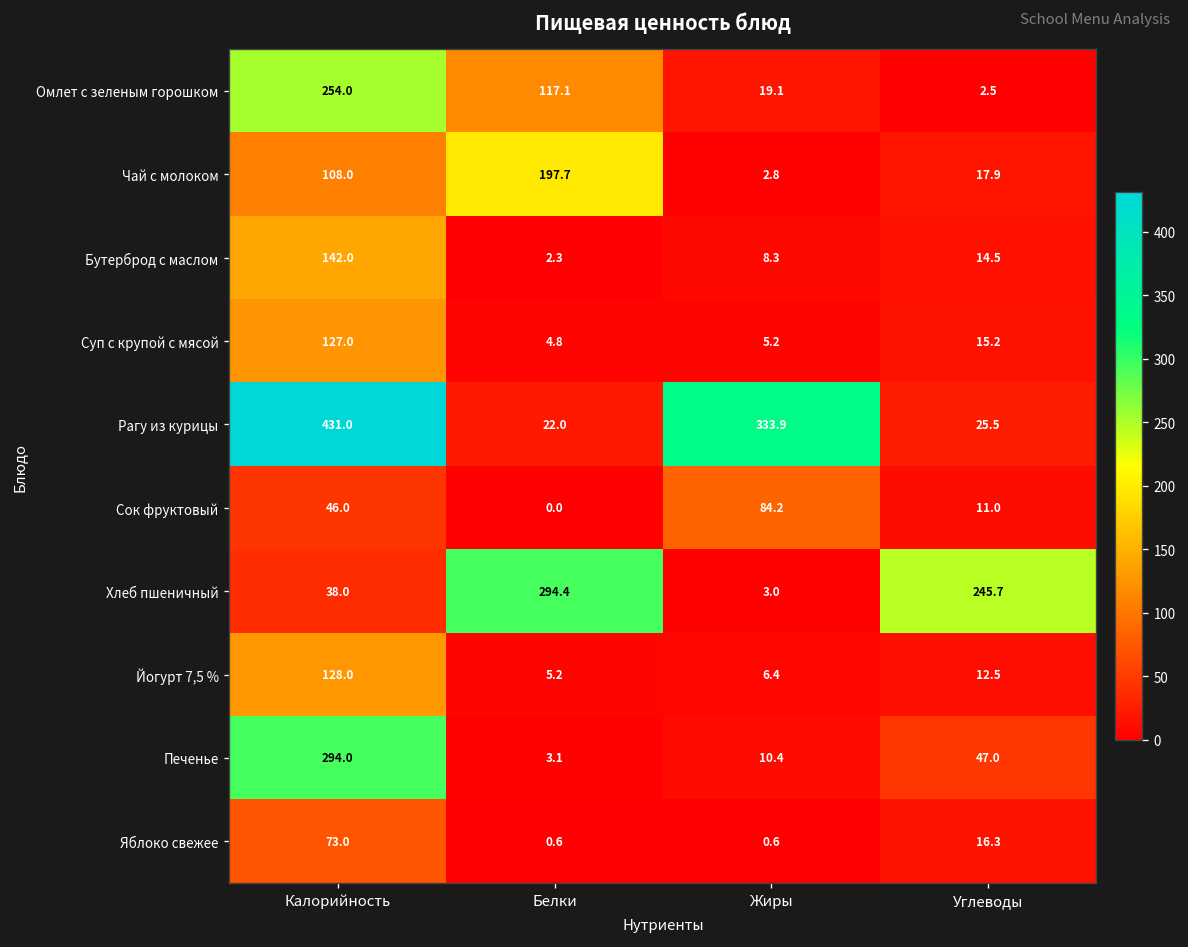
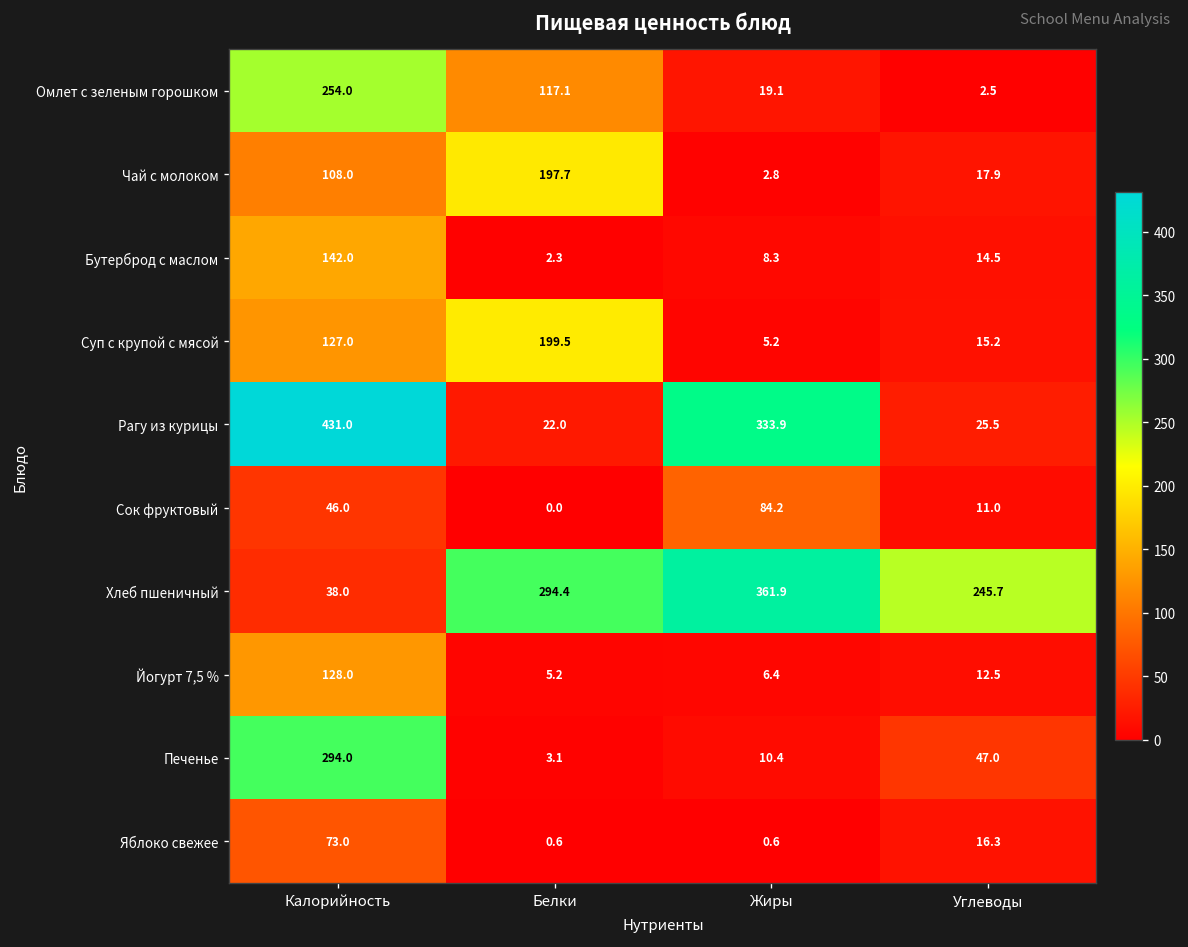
  {
    "Омлет с зеленым горошком": {
      "Калорийность": 254.0,
      "Белки": 117.1,
      "Жиры": 19.1,
      "Углеводы": 2.5
    },
    "Чай с молоком": {
      "Калорийность": 108.0,
      "Белки": 197.7,
      "Жиры": 2.8,
      "Углеводы": 17.9
    },
    "Бутерброд с маслом": {
      "Калорийность": 142.0,
      "Белки": 2.3,
      "Жиры": 8.3,
      "Углеводы": 14.5
    },
    "Суп с крупой с мясой": {
      "Калорийность": 127.0,
-     "Белки": 4.8,
+     "Белки": 199.5,
      "Жиры": 5.2,
      "Углеводы": 15.2
    },
    "Рагу из курицы": {
      "Калорийность": 431.0,
      "Белки": 22.0,
      "Жиры": 333.9,
      "Углеводы": 25.5
    },
    "Сок фруктовый": {
      "Калорийность": 46.0,
      "Белки": 0.0,
      "Жиры": 84.2,
      "Углеводы": 11.0
    },
    "Хлеб пшеничный": {
      "Калорийность": 38.0,
      "Белки": 294.4,
-     "Жиры": 3.0,
+     "Жиры": 361.9,
      "Углеводы": 245.7
    },
    "Йогурт 7,5 %": {
      "Калорийность": 128.0,
      "Белки": 5.2,
      "Жиры": 6.4,
      "Углеводы": 12.5
    },
    "Печенье": {
      "Калорийность": 294.0,
      "Белки": 3.1,
      "Жиры": 10.4,
      "Углеводы": 47.0
    },
    "Яблоко свежее": {
      "Калорийность": 73.0,
      "Белки": 0.6,
      "Жиры": 0.6,
      "Углеводы": 16.3
    }
  }
